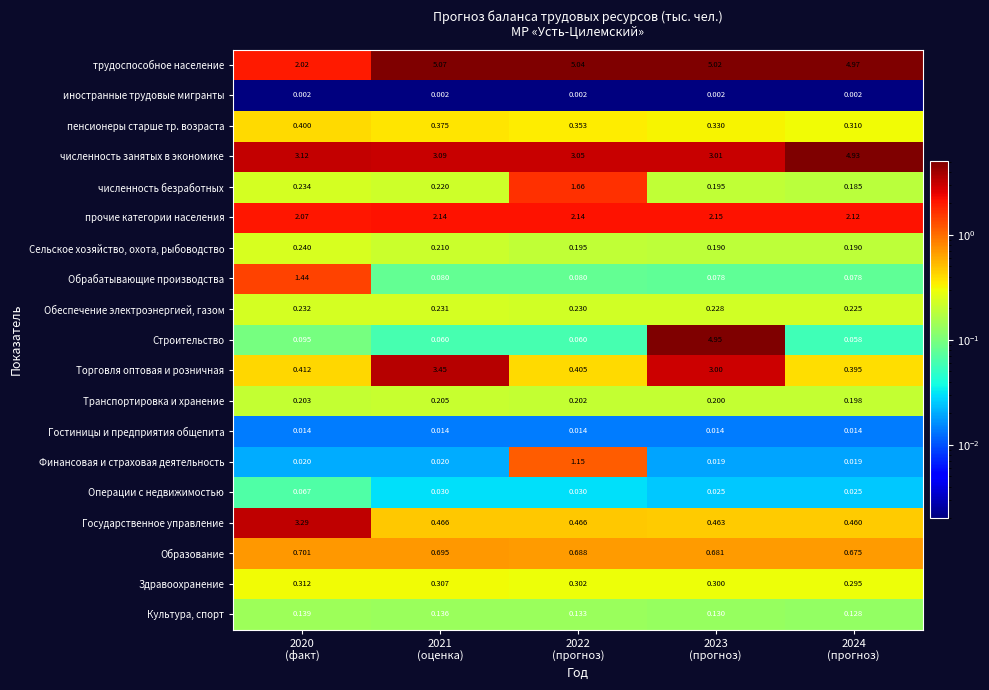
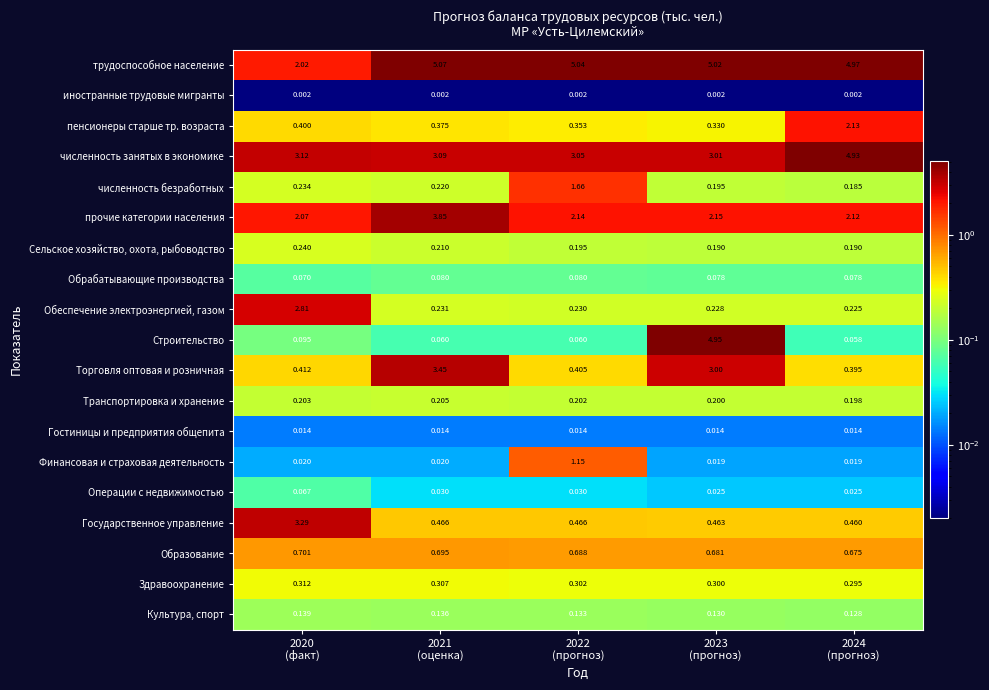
  {
    "трудоспособное население": {
      "2020 (факт)": 2.02,
      "2021 (оценка)": 5.07,
      "2022 (прогноз)": 5.04,
      "2023 (прогноз)": 5.02,
      "2024 (прогноз)": 4.97
    },
    "иностранные трудовые мигранты": {
      "2020 (факт)": 0.002,
      "2021 (оценка)": 0.002,
      "2022 (прогноз)": 0.002,
      "2023 (прогноз)": 0.002,
      "2024 (прогноз)": 0.002
    },
    "пенсионеры старше тр. возраста": {
      "2020 (факт)": 0.400,
      "2021 (оценка)": 0.375,
      "2022 (прогноз)": 0.353,
      "2023 (прогноз)": 0.330,
-     "2024 (прогноз)": 0.310
+     "2024 (прогноз)": 2.13
    },
    "численность занятых в экономике": {
      "2020 (факт)": 3.12,
      "2021 (оценка)": 3.09,
      "2022 (прогноз)": 3.05,
      "2023 (прогноз)": 3.01,
      "2024 (прогноз)": 4.93
    },
    "численность безработных": {
      "2020 (факт)": 0.234,
      "2021 (оценка)": 0.220,
      "2022 (прогноз)": 1.66,
      "2023 (прогноз)": 0.195,
      "2024 (прогноз)": 0.185
    },
    "прочие категории населения": {
      "2020 (факт)": 2.07,
-     "2021 (оценка)": 2.14,
+     "2021 (оценка)": 3.85,
      "2022 (прогноз)": 2.14,
      "2023 (прогноз)": 2.15,
      "2024 (прогноз)": 2.12
    },
    "Сельское хозяйство, охота, рыбоводство": {
      "2020 (факт)": 0.240,
      "2021 (оценка)": 0.210,
      "2022 (прогноз)": 0.195,
      "2023 (прогноз)": 0.190,
      "2024 (прогноз)": 0.190
    },
    "Обрабатывающие производства": {
-     "2020 (факт)": 1.44,
+     "2020 (факт)": 0.070,
      "2021 (оценка)": 0.080,
      "2022 (прогноз)": 0.080,
      "2023 (прогноз)": 0.078,
      "2024 (прогноз)": 0.078
    },
    "Обеспечение электроэнергией, газом": {
-     "2020 (факт)": 0.232,
+     "2020 (факт)": 2.81,
      "2021 (оценка)": 0.231,
      "2022 (прогноз)": 0.230,
      "2023 (прогноз)": 0.228,
      "2024 (прогноз)": 0.225
    },
    "Строительство": {
      "2020 (факт)": 0.095,
      "2021 (оценка)": 0.060,
      "2022 (прогноз)": 0.060,
      "2023 (прогноз)": 4.95,
      "2024 (прогноз)": 0.058
    },
    "Торговля оптовая и розничная": {
      "2020 (факт)": 0.412,
      "2021 (оценка)": 3.45,
      "2022 (прогноз)": 0.405,
      "2023 (прогноз)": 3.00,
      "2024 (прогноз)": 0.395
    },
    "Транспортировка и хранение": {
      "2020 (факт)": 0.203,
      "2021 (оценка)": 0.205,
      "2022 (прогноз)": 0.202,
      "2023 (прогноз)": 0.200,
      "2024 (прогноз)": 0.198
    },
    "Гостиницы и предприятия общепита": {
      "2020 (факт)": 0.014,
      "2021 (оценка)": 0.014,
      "2022 (прогноз)": 0.014,
      "2023 (прогноз)": 0.014,
      "2024 (прогноз)": 0.014
    },
    "Финансовая и страховая деятельность": {
      "2020 (факт)": 0.020,
      "2021 (оценка)": 0.020,
      "2022 (прогноз)": 1.15,
      "2023 (прогноз)": 0.019,
      "2024 (прогноз)": 0.019
    },
    "Операции с недвижимостью": {
      "2020 (факт)": 0.067,
      "2021 (оценка)": 0.030,
      "2022 (прогноз)": 0.030,
      "2023 (прогноз)": 0.025,
      "2024 (прогноз)": 0.025
    },
    "Государственное управление": {
      "2020 (факт)": 3.29,
      "2021 (оценка)": 0.466,
      "2022 (прогноз)": 0.466,
      "2023 (прогноз)": 0.463,
      "2024 (прогноз)": 0.460
    },
    "Образование": {
      "2020 (факт)": 0.701,
      "2021 (оценка)": 0.695,
      "2022 (прогноз)": 0.688,
      "2023 (прогноз)": 0.681,
      "2024 (прогноз)": 0.675
    },
    "Здравоохранение": {
      "2020 (факт)": 0.312,
      "2021 (оценка)": 0.307,
      "2022 (прогноз)": 0.302,
      "2023 (прогноз)": 0.300,
      "2024 (прогноз)": 0.295
    },
    "Культура, спорт": {
      "2020 (факт)": 0.139,
      "2021 (оценка)": 0.136,
      "2022 (прогноз)": 0.133,
      "2023 (прогноз)": 0.130,
      "2024 (прогноз)": 0.128
    }
  }
